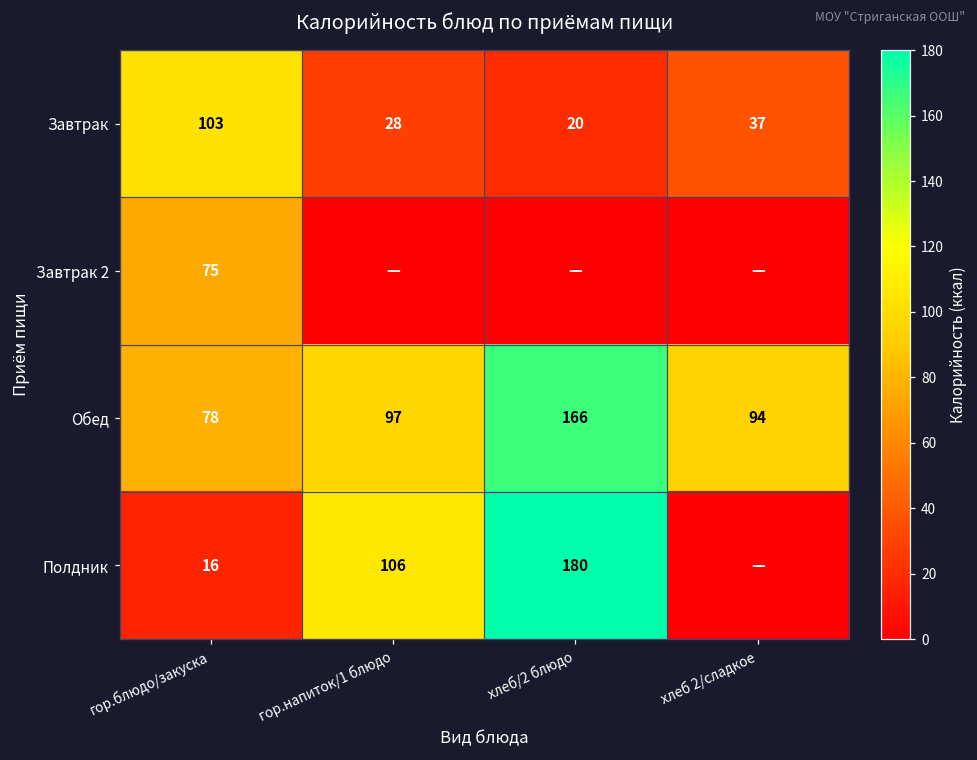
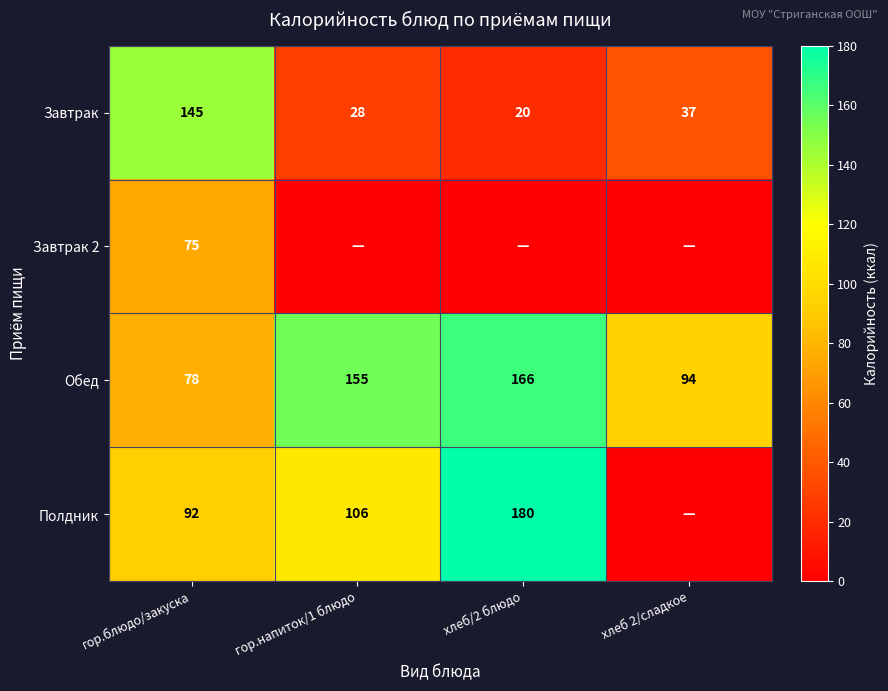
  {
    "Завтрак": {
-     "гор.блюдо/закуска": 103,
+     "гор.блюдо/закуска": 145,
      "гор.напиток/1 блюдо": 28,
      "хлеб/2 блюдо": 20,
      "хлеб 2/сладкое": 37
    },
    "Завтрак 2": {
      "гор.блюдо/закуска": 75
    },
    "Обед": {
      "гор.блюдо/закуска": 78,
-     "гор.напиток/1 блюдо": 97,
+     "гор.напиток/1 блюдо": 155,
      "хлеб/2 блюдо": 166,
      "хлеб 2/сладкое": 94
    },
    "Полдник": {
-     "гор.блюдо/закуска": 16,
+     "гор.блюдо/закуска": 92,
      "гор.напиток/1 блюдо": 106,
      "хлеб/2 блюдо": 180
    }
  }
